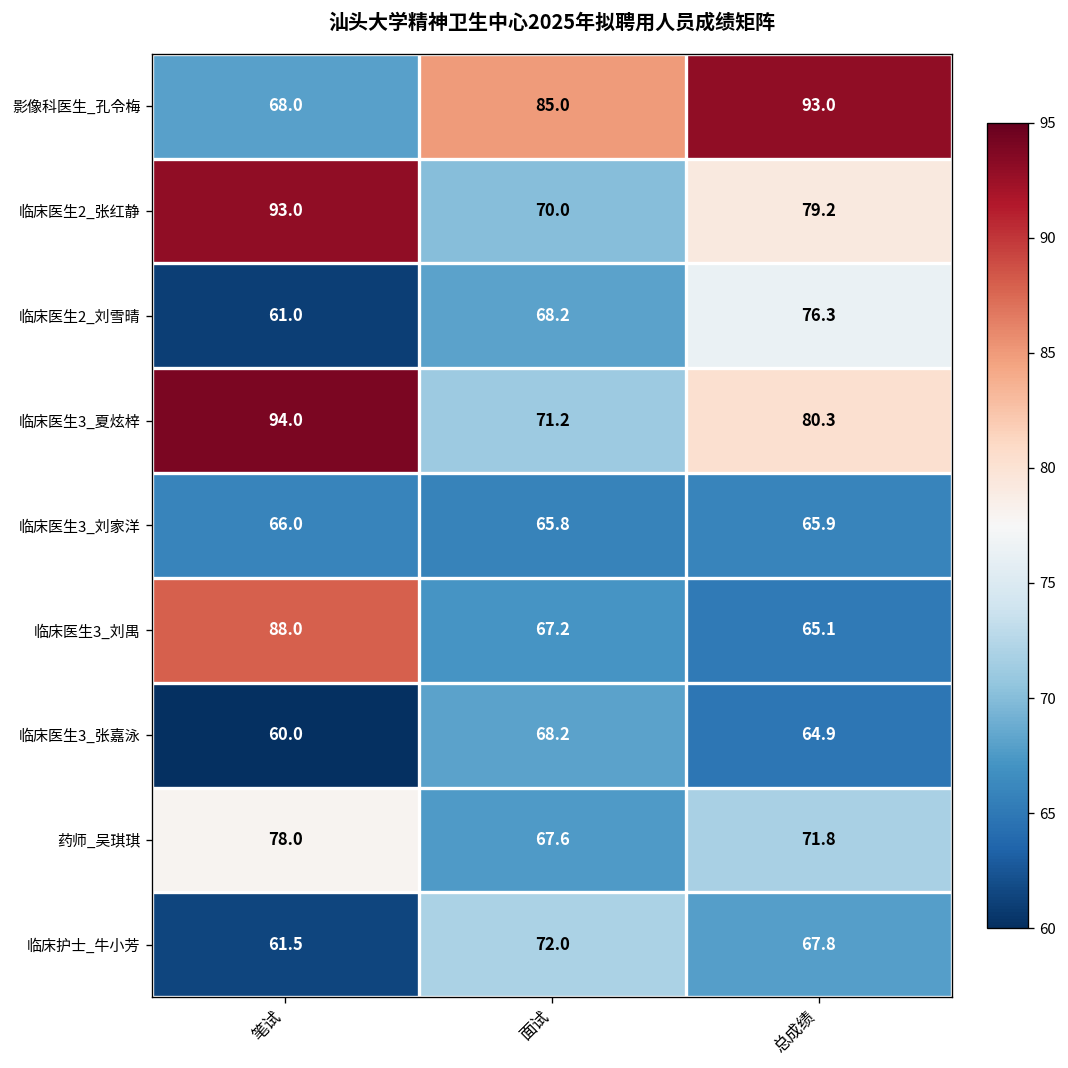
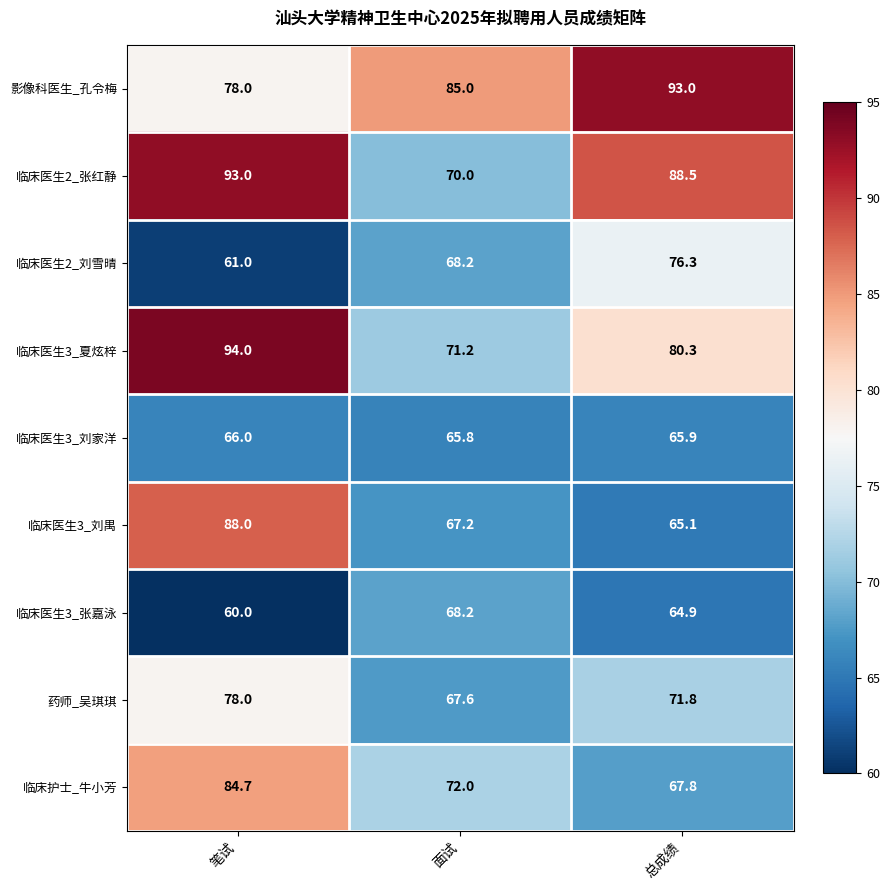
  {
    "影像科医生_孔令梅": {
-     "笔试": 68.0,
+     "笔试": 78.0,
      "面试": 85.0,
      "总成绩": 93.0
    },
    "临床医生2_张红静": {
      "笔试": 93.0,
      "面试": 70.0,
-     "总成绩": 79.2
+     "总成绩": 88.5
    },
    "临床医生2_刘雪晴": {
      "笔试": 61.0,
      "面试": 68.2,
      "总成绩": 76.3
    },
    "临床医生3_夏炫梓": {
      "笔试": 94.0,
      "面试": 71.2,
      "总成绩": 80.3
    },
    "临床医生3_刘家洋": {
      "笔试": 66.0,
      "面试": 65.8,
      "总成绩": 65.9
    },
    "临床医生3_刘禺": {
      "笔试": 88.0,
      "面试": 67.2,
      "总成绩": 65.1
    },
    "临床医生3_张嘉泳": {
      "笔试": 60.0,
      "面试": 68.2,
      "总成绩": 64.9
    },
    "药师_吴琪琪": {
      "笔试": 78.0,
      "面试": 67.6,
      "总成绩": 71.8
    },
    "临床护士_牛小芳": {
-     "笔试": 61.5,
+     "笔试": 84.7,
      "面试": 72.0,
      "总成绩": 67.8
    }
  }
